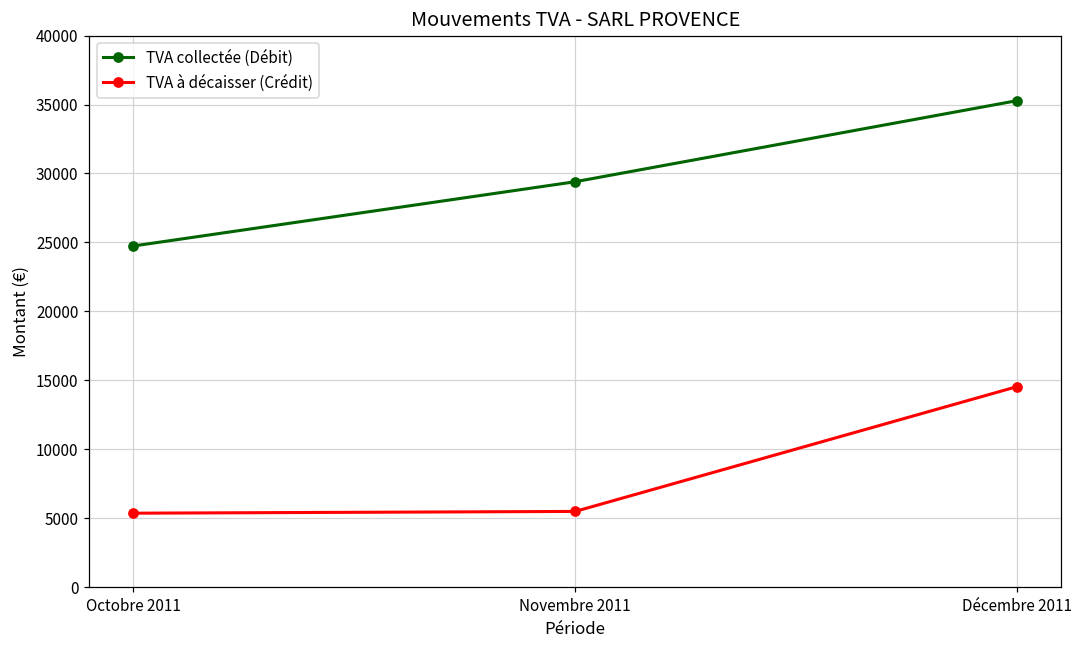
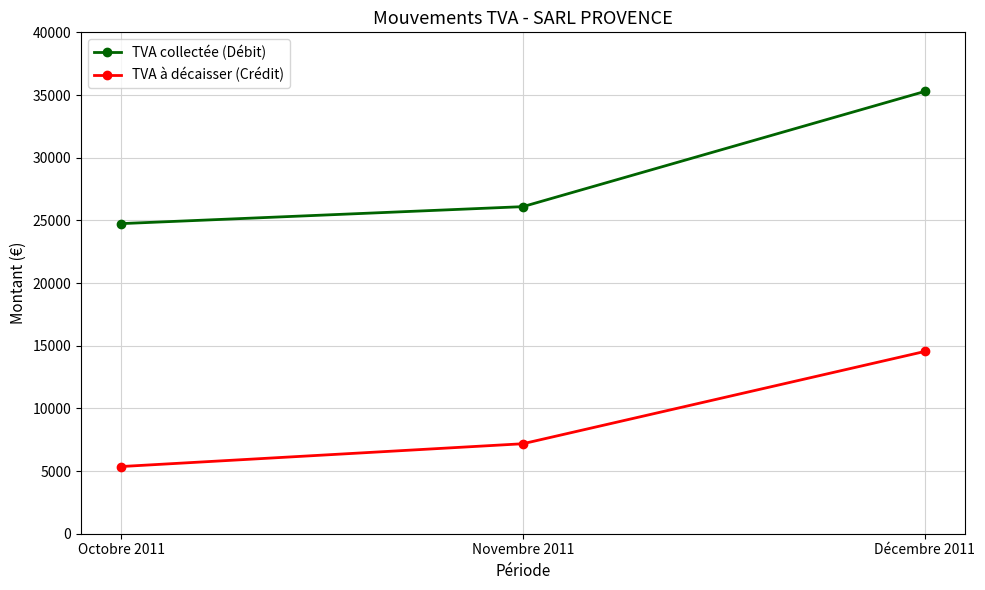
  {
    "TVA collectée (Débit)": {
      "Octobre 2011": 24700,
-     "Novembre 2011": 29400,
+     "Novembre 2011": 26100,
      "Décembre 2011": 35300
    },
    "TVA à décaisser (Crédit)": {
      "Octobre 2011": 5400,
-     "Novembre 2011": 5500,
+     "Novembre 2011": 7200,
      "Décembre 2011": 14500
    }
  }
